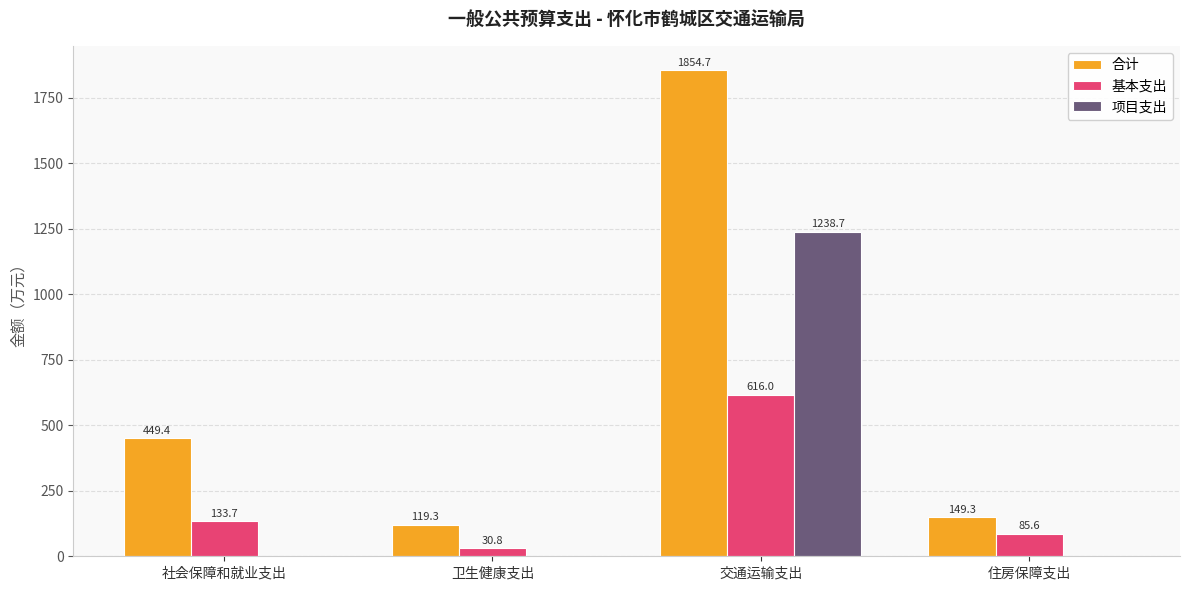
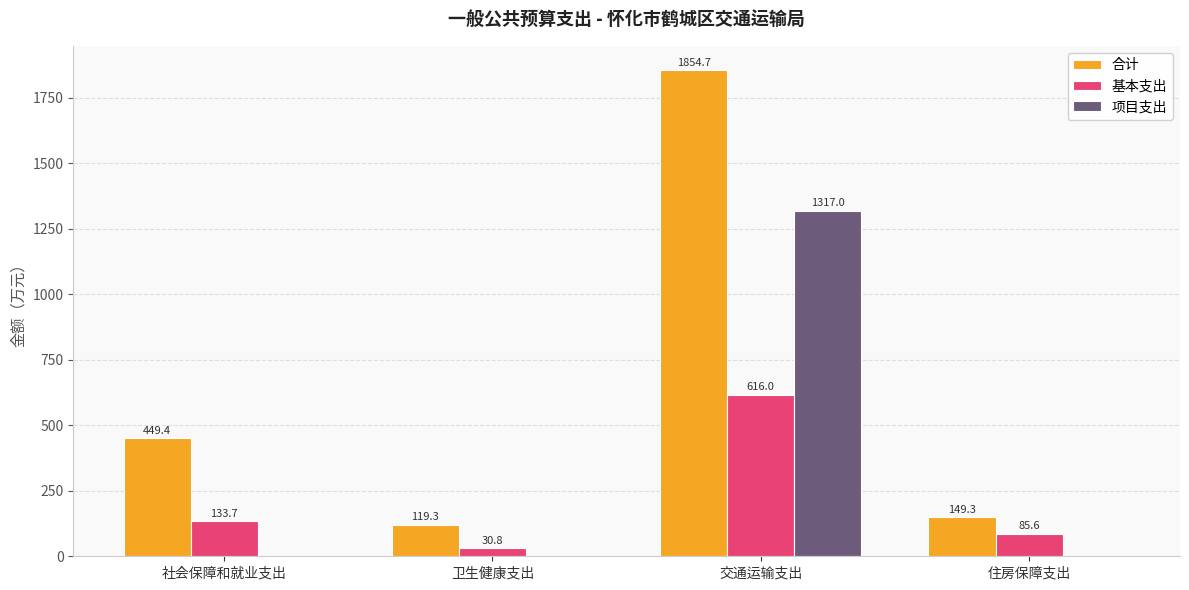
  {
    "合计": {
      "社会保障和就业支出": 449.4,
      "卫生健康支出": 119.3,
      "交通运输支出": 1854.7,
      "住房保障支出": 149.3
    },
    "基本支出": {
      "社会保障和就业支出": 133.7,
      "卫生健康支出": 30.8,
      "交通运输支出": 616.0,
      "住房保障支出": 85.6
    },
    "项目支出": {
-     "交通运输支出": 1238.7
+     "交通运输支出": 1317.0
    }
  }
